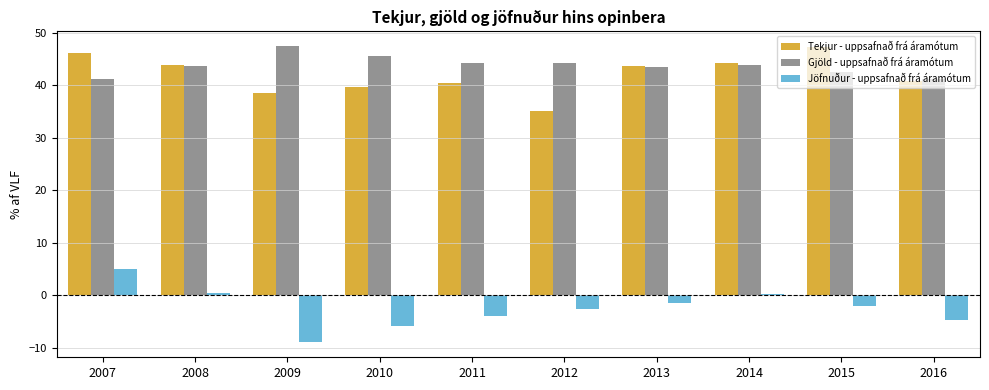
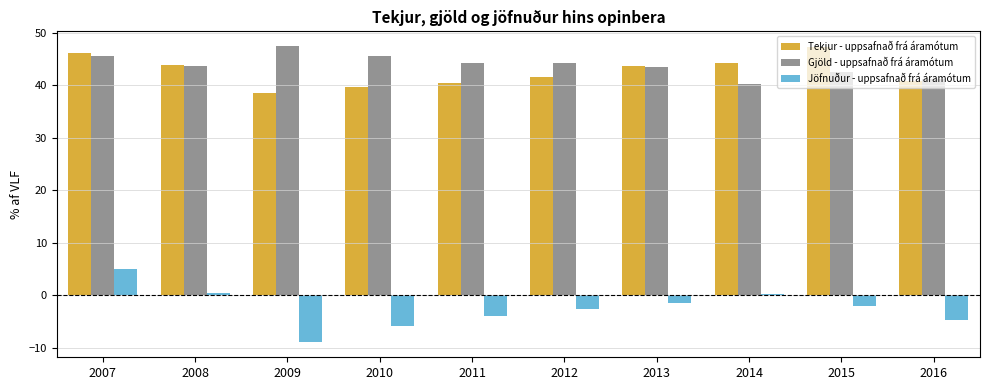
  {
    "Tekjur - uppsafnað frá áramótum": {
      "2007": 46,
      "2008": 44,
      "2009": 38,
      "2010": 40,
      "2011": 40,
-     "2012": 35,
+     "2012": 42,
      "2013": 44,
      "2014": 44
    },
    "Gjöld - uppsafnað frá áramótum": {
-     "2007": 41,
+     "2007": 46,
      "2008": 44,
      "2009": 47,
      "2010": 46,
      "2011": 44,
      "2012": 44,
      "2013": 44,
-     "2014": 44
+     "2014": 40
    },
    "Jöfnuður - uppsafnað frá áramótum": {
      "2007": 5,
      "2009": -9,
      "2010": -6,
      "2011": -4,
      "2012": -3,
      "2013": -1,
      "2015": -2,
      "2016": -5
    }
  }
